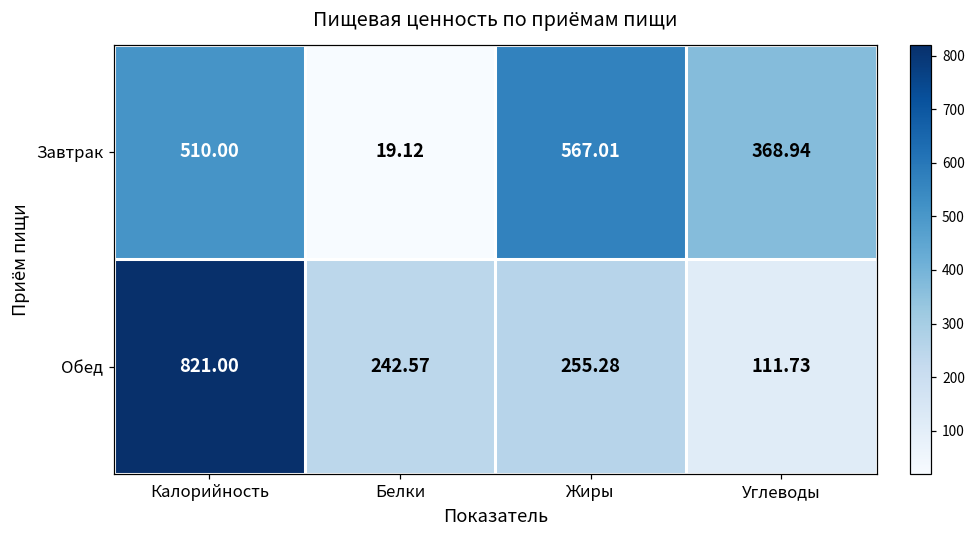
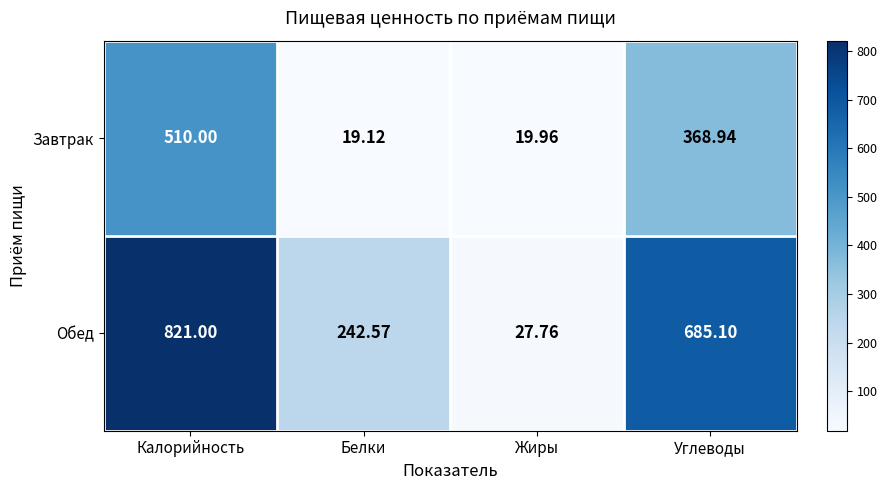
  {
    "Завтрак": {
      "Калорийность": 510.00,
      "Белки": 19.12,
-     "Жиры": 567.01,
+     "Жиры": 19.96,
      "Углеводы": 368.94
    },
    "Обед": {
      "Калорийность": 821.00,
      "Белки": 242.57,
-     "Жиры": 255.28,
-     "Углеводы": 111.73
+     "Жиры": 27.76,
+     "Углеводы": 685.10
    }
  }
